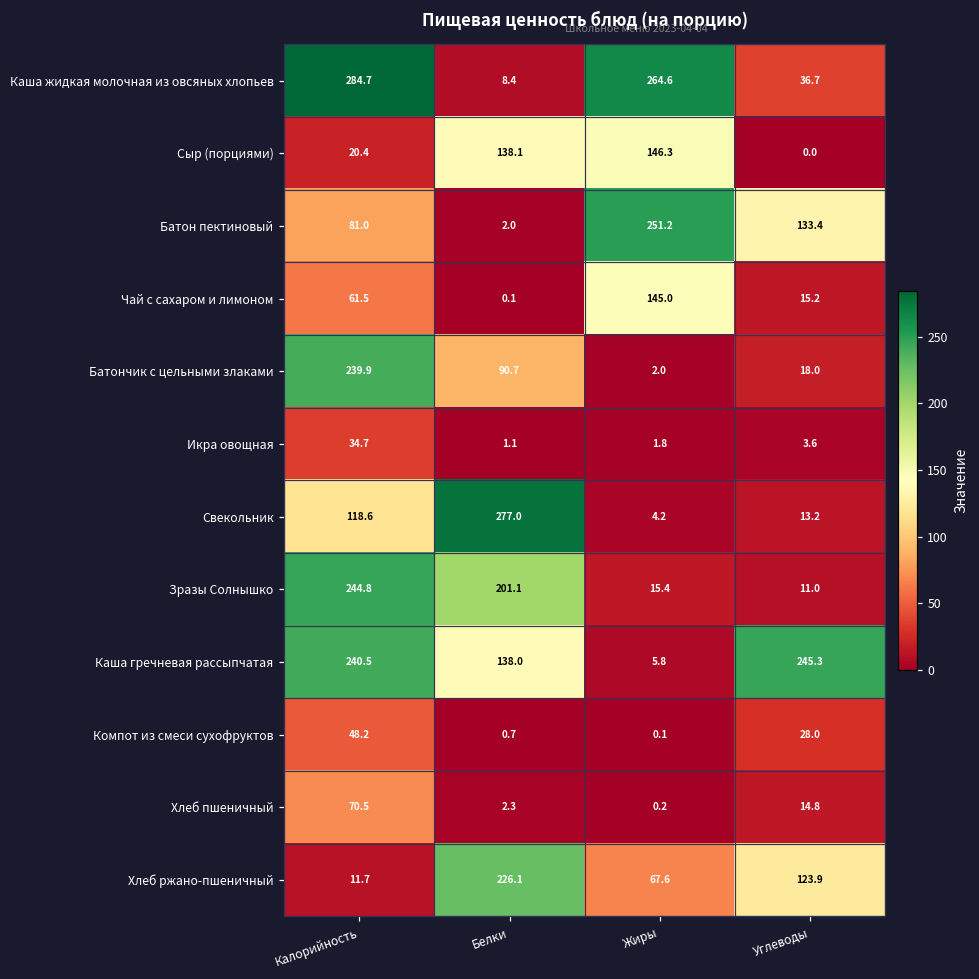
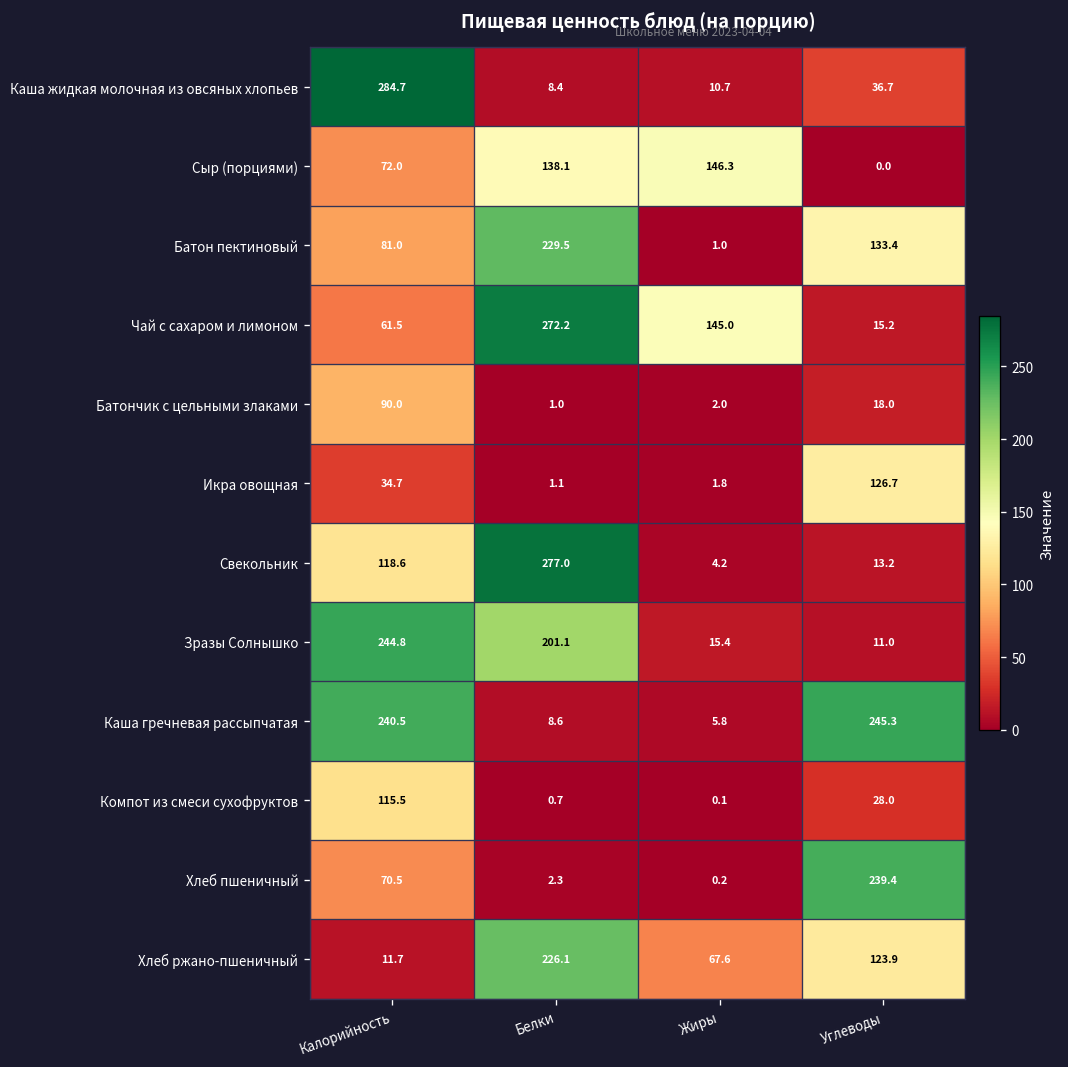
  {
    "Каша жидкая молочная из овсяных хлопьев": {
      "Калорийность": 284.7,
      "Белки": 8.4,
-     "Жиры": 264.6,
+     "Жиры": 10.7,
      "Углеводы": 36.7
    },
    "Сыр (порциями)": {
-     "Калорийность": 20.4,
+     "Калорийность": 72.0,
      "Белки": 138.1,
      "Жиры": 146.3,
      "Углеводы": 0.0
    },
    "Батон пектиновый": {
      "Калорийность": 81.0,
-     "Белки": 2.0,
-     "Жиры": 251.2,
+     "Белки": 229.5,
+     "Жиры": 1.0,
      "Углеводы": 133.4
    },
    "Чай с сахаром и лимоном": {
      "Калорийность": 61.5,
-     "Белки": 0.1,
+     "Белки": 272.2,
      "Жиры": 145.0,
      "Углеводы": 15.2
    },
    "Батончик с цельными злаками": {
-     "Калорийность": 239.9,
-     "Белки": 90.7,
+     "Калорийность": 90.0,
+     "Белки": 1.0,
      "Жиры": 2.0,
      "Углеводы": 18.0
    },
    "Икра овощная": {
      "Калорийность": 34.7,
      "Белки": 1.1,
      "Жиры": 1.8,
-     "Углеводы": 3.6
+     "Углеводы": 126.7
    },
    "Свекольник": {
      "Калорийность": 118.6,
      "Белки": 277.0,
      "Жиры": 4.2,
      "Углеводы": 13.2
    },
    "Зразы Солнышко": {
      "Калорийность": 244.8,
      "Белки": 201.1,
      "Жиры": 15.4,
      "Углеводы": 11.0
    },
    "Каша гречневая рассыпчатая": {
      "Калорийность": 240.5,
-     "Белки": 138.0,
+     "Белки": 8.6,
      "Жиры": 5.8,
      "Углеводы": 245.3
    },
    "Компот из смеси сухофруктов": {
-     "Калорийность": 48.2,
+     "Калорийность": 115.5,
      "Белки": 0.7,
      "Жиры": 0.1,
      "Углеводы": 28.0
    },
    "Хлеб пшеничный": {
      "Калорийность": 70.5,
      "Белки": 2.3,
      "Жиры": 0.2,
-     "Углеводы": 14.8
+     "Углеводы": 239.4
    },
    "Хлеб ржано-пшеничный": {
      "Калорийность": 11.7,
      "Белки": 226.1,
      "Жиры": 67.6,
      "Углеводы": 123.9
    }
  }
